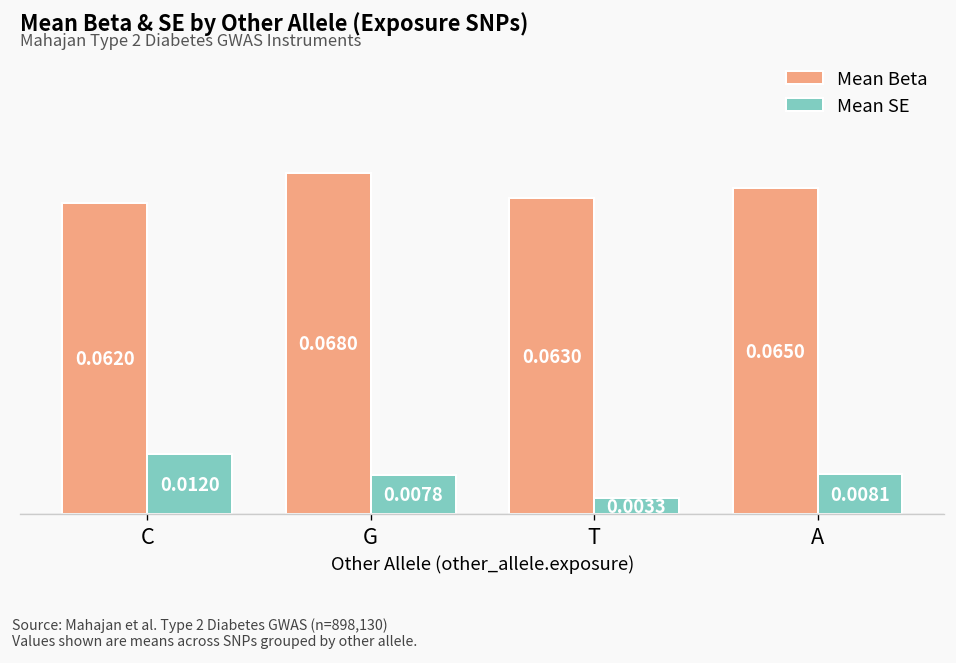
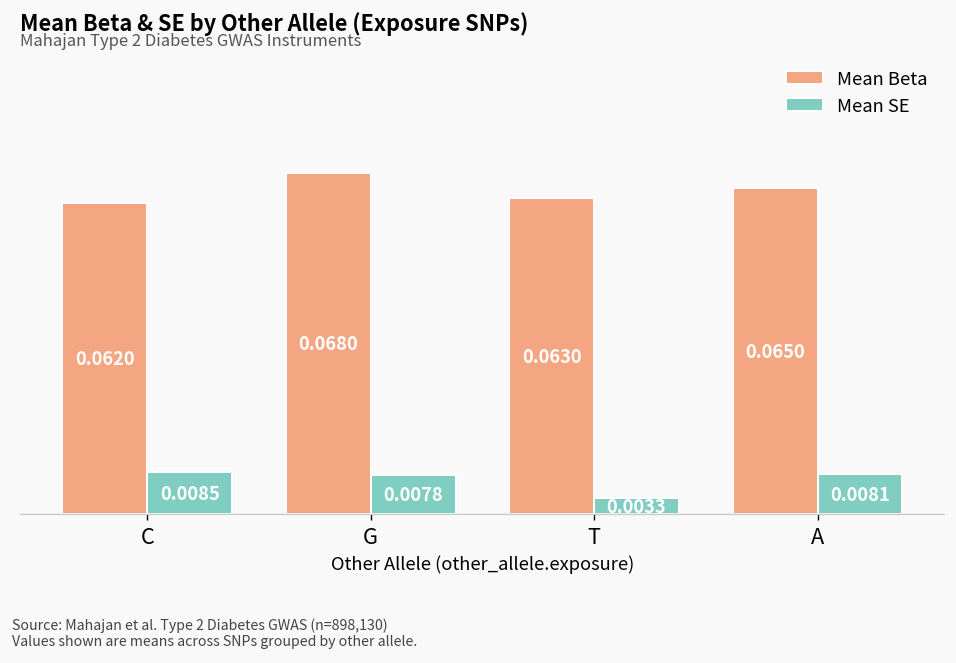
  {
    "Mean Beta": {
      "C": 0.0620,
      "G": 0.0680,
      "T": 0.0630,
      "A": 0.0650
    },
    "Mean SE": {
-     "C": 0.0120,
+     "C": 0.0085,
      "G": 0.0078,
      "T": 0.0033,
      "A": 0.0081
    }
  }
